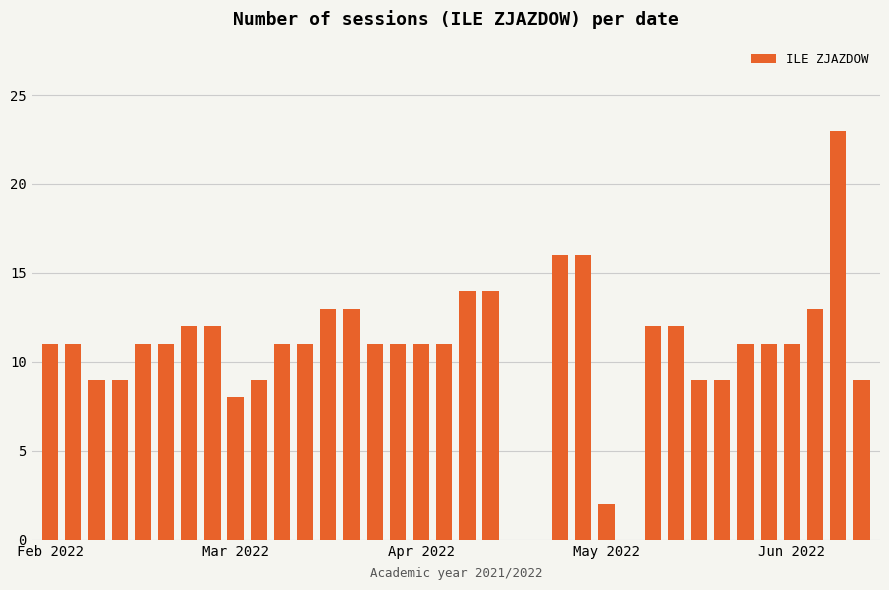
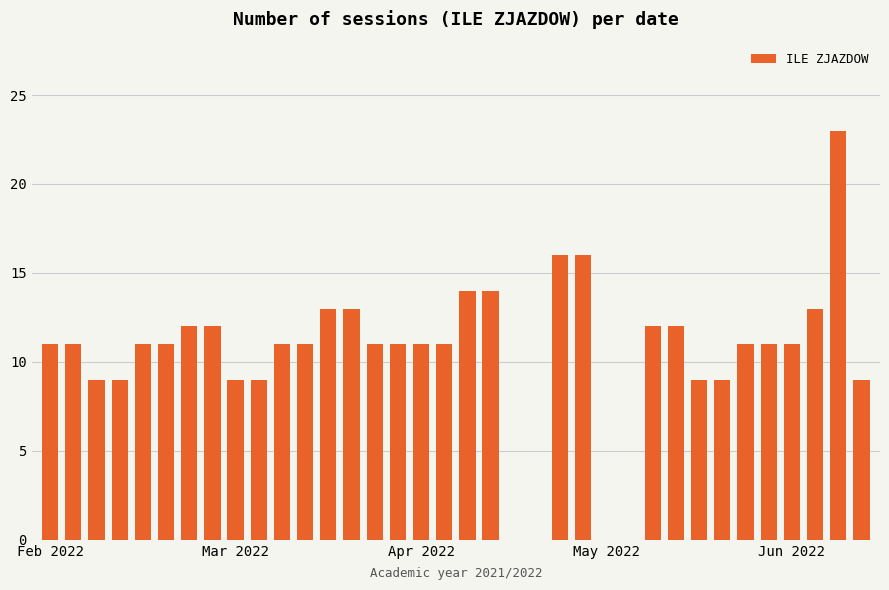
  {
    "Feb 2022": 11,
-   "Mar 2022": 8,
+   "Mar 2022": 9,
    "Apr 2022": 11,
-   "May 2022": 2,
+   "May 2022": 0,
    "Jun 2022": 11
  }
